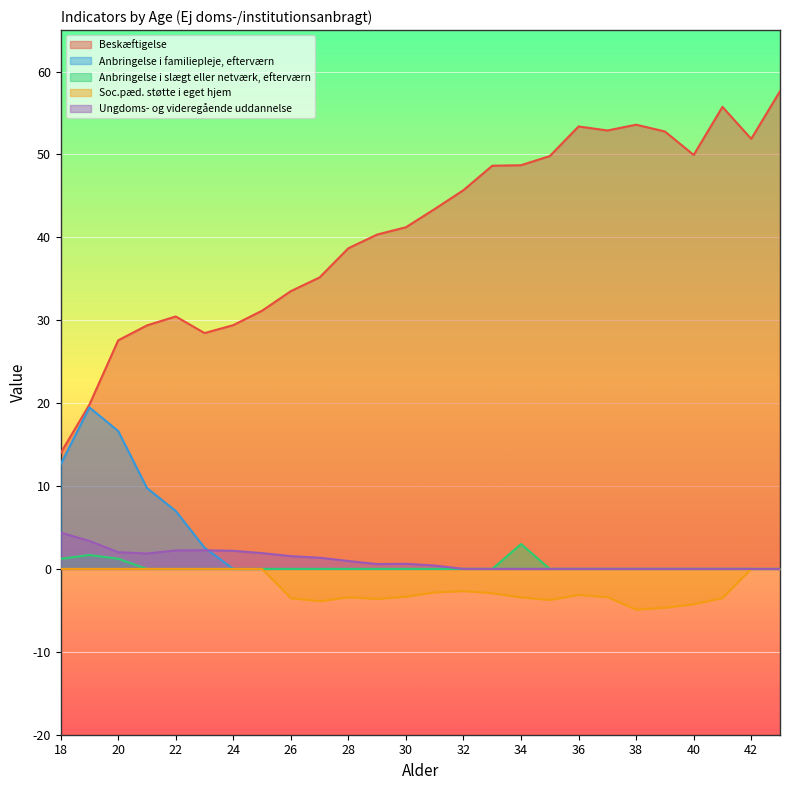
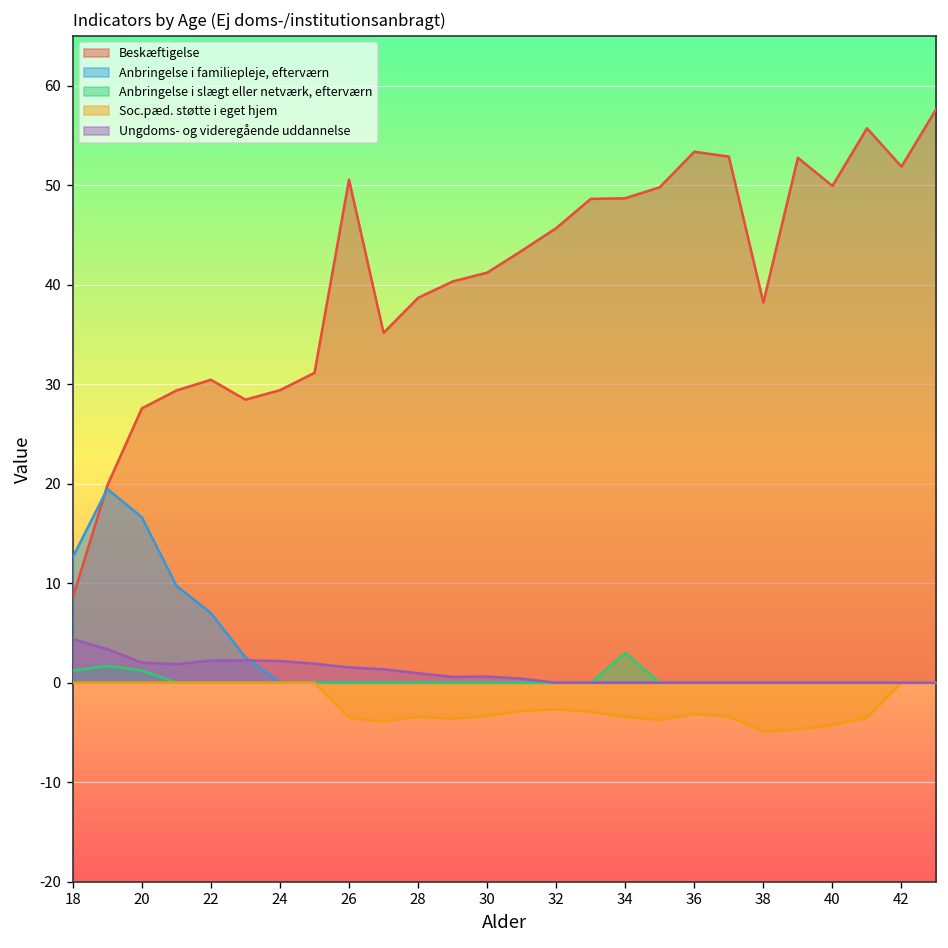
  {
    "Beskæftigelse": {
-     "18": 14,
+     "18": 9,
      "20": 28,
      "22": 30,
      "24": 29,
-     "26": 34,
+     "26": 51,
      "28": 39,
      "30": 41,
      "32": 46,
      "34": 49,
      "36": 53,
-     "38": 54,
+     "38": 38,
      "40": 50,
      "42": 52
    },
    "Anbringelse i familiepleje, efterværn": {
      "18": 13,
      "20": 17,
      "22": 7
    },
    "Anbringelse i slægt eller netværk, efterværn": {
      "18": 1,
      "20": 1,
      "34": 3
    },
    "Ungdoms- og videregående uddannelse": {
      "18": 4,
      "20": 2,
      "22": 2,
      "24": 2,
      "26": 2,
      "28": 1,
      "30": 1
    }
  }
